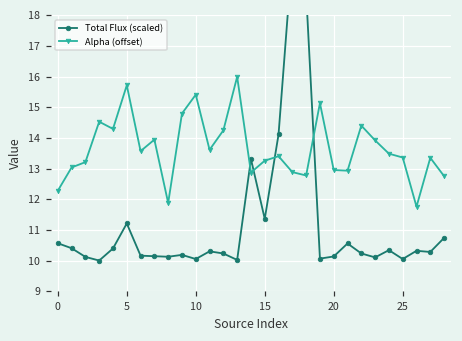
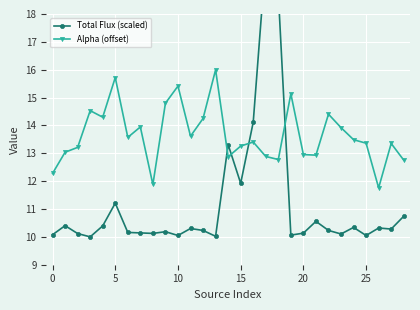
  {
    "Total Flux (scaled)": {
-     "0": 10.6,
+     "0": 10.1,
      "5": 11.2,
      "10": 10.0,
-     "15": 11.4,
+     "15": 11.9,
      "20": 10.1,
      "25": 10.0
    },
    "Alpha (offset)": {
      "0": 12.3,
      "5": 15.7,
      "10": 15.4,
      "15": 13.3,
      "20": 13.0,
      "25": 13.4
    }
  }
